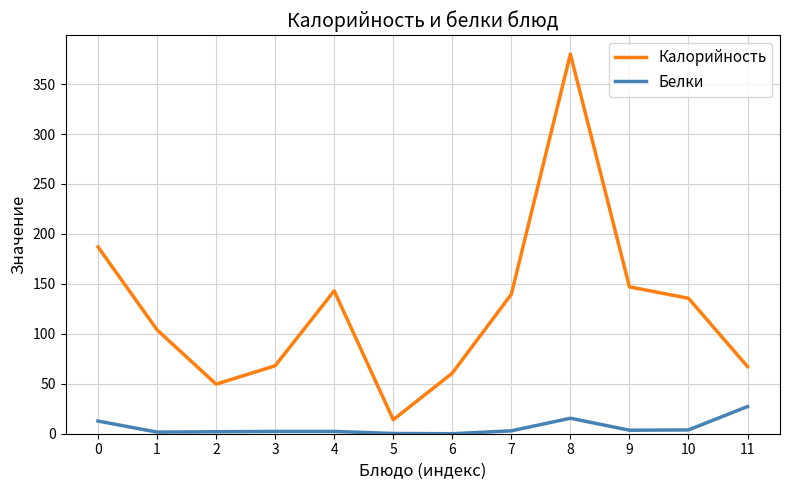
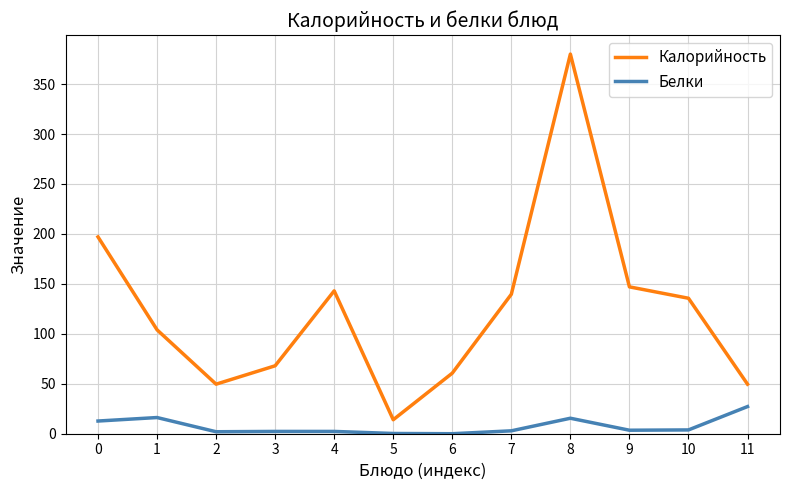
  {
    "Калорийность": {
-     "0": 190,
+     "0": 200,
      "1": 100,
      "2": 50,
      "3": 70,
      "4": 140,
      "5": 10,
      "6": 60,
      "7": 140,
      "8": 380,
      "9": 150,
      "10": 140,
-     "11": 70
+     "11": 50
    },
    "Белки": {
      "0": 10,
-     "1": 0,
+     "1": 20,
      "2": 0,
      "3": 0,
      "4": 0,
      "5": 0,
      "6": 0,
      "7": 0,
      "8": 20,
      "9": 0,
      "10": 0,
      "11": 30
    }
  }
